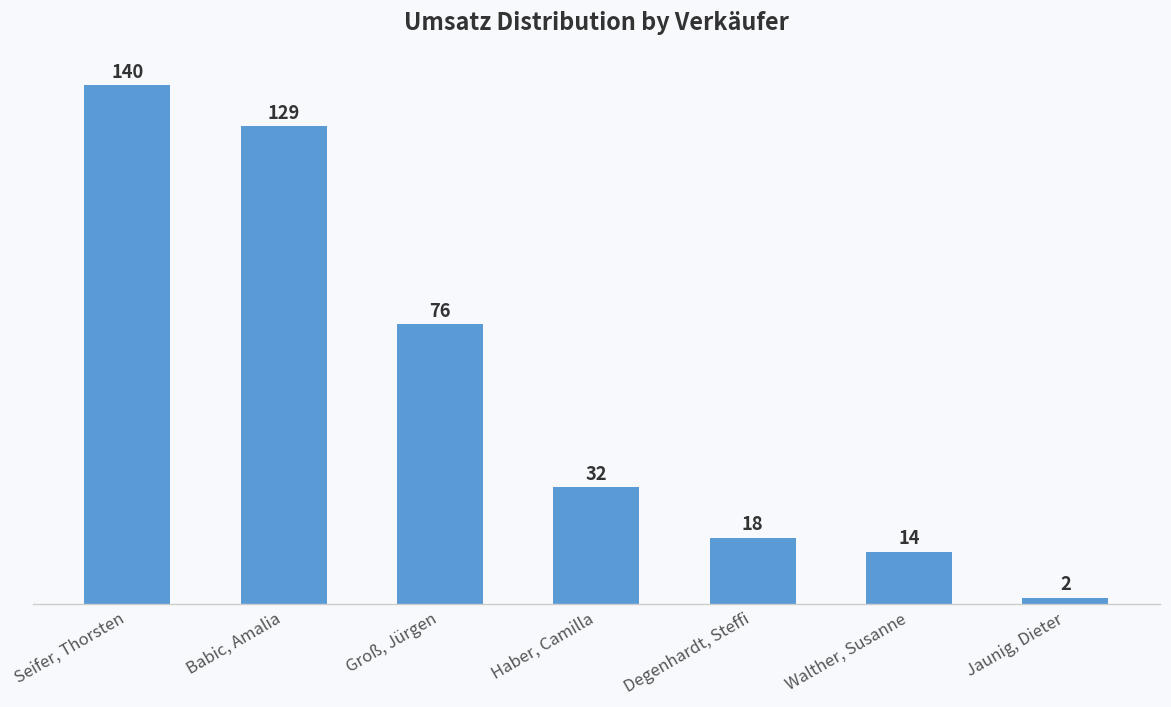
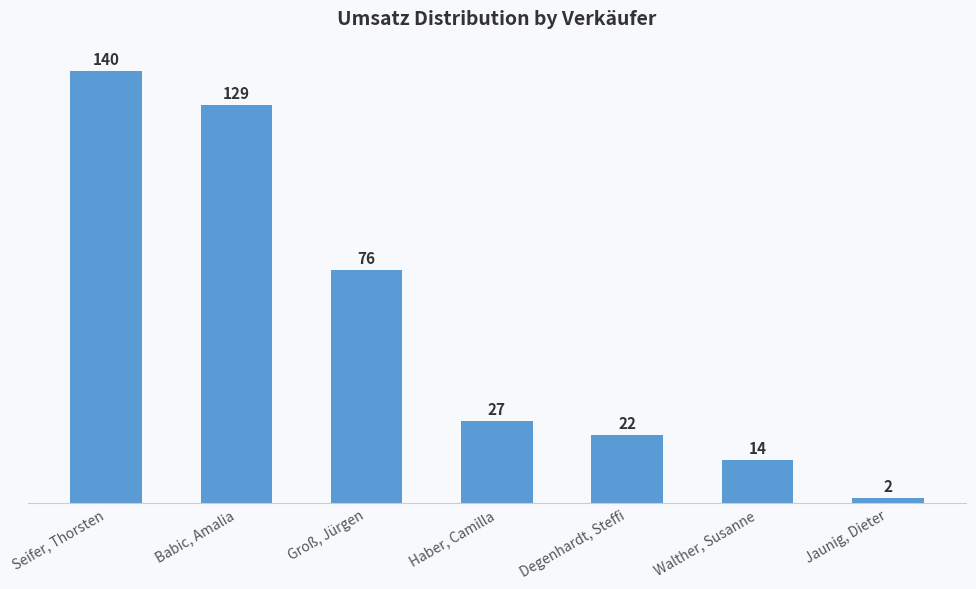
  {
    "Seifer, Thorsten": 140,
    "Babic, Amalia": 129,
    "Groß, Jürgen": 76,
-   "Haber, Camilla": 32,
-   "Degenhardt, Steffi": 18,
+   "Haber, Camilla": 27,
+   "Degenhardt, Steffi": 22,
    "Walther, Susanne": 14,
    "Jaunig, Dieter": 2
  }
